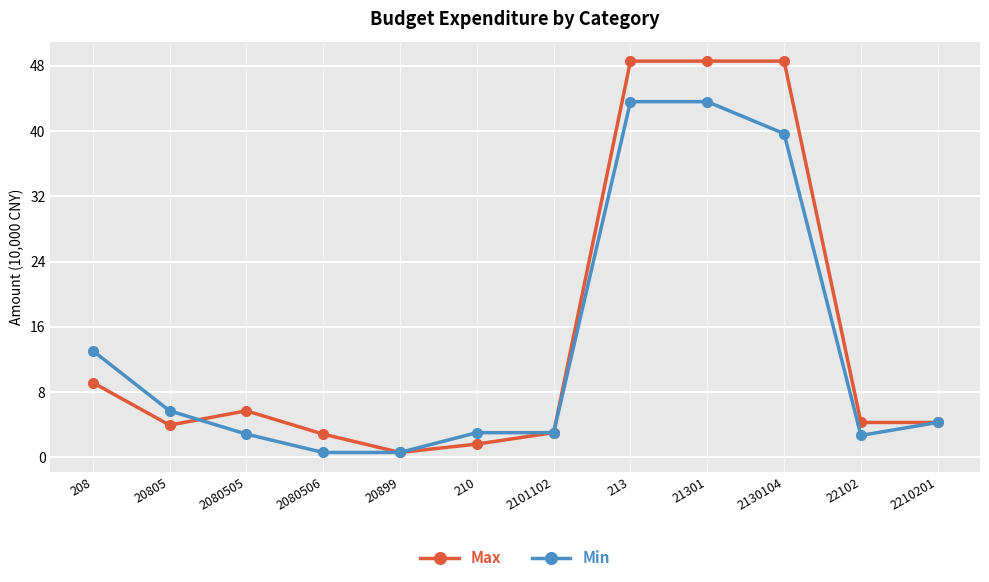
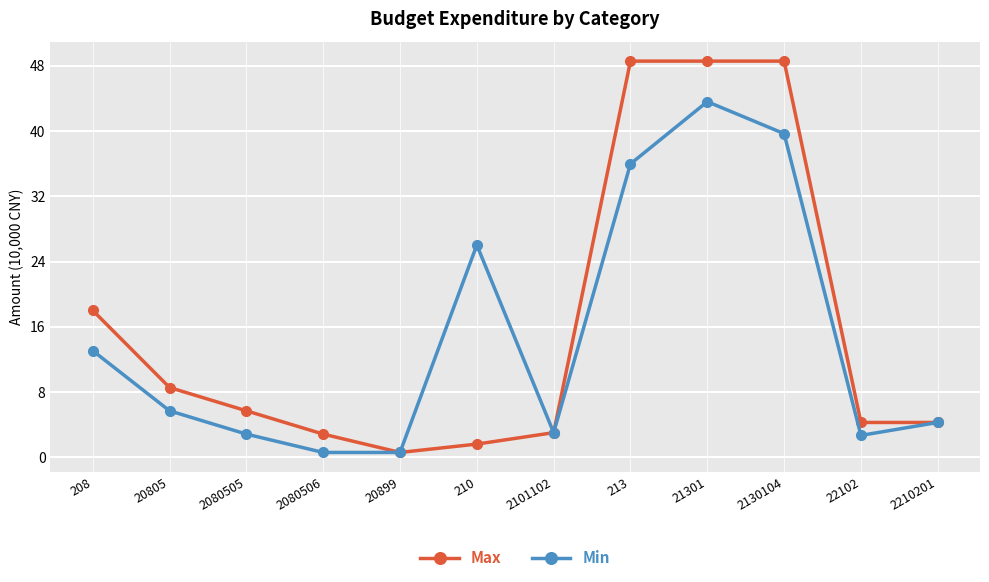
  {
    "Max": {
-     "208": 9,
-     "20805": 4,
+     "208": 18,
+     "20805": 9,
      "2080505": 6,
      "2080506": 3,
      "210": 2,
      "213": 49,
      "21301": 49,
      "2130104": 49,
      "22102": 4
    },
    "Min": {
      "208": 13,
      "20805": 6,
      "2080505": 3,
      "2080506": 1,
-     "210": 3,
-     "213": 44,
+     "210": 26,
+     "213": 36,
      "21301": 44,
      "2130104": 40,
      "22102": 3
    }
  }
